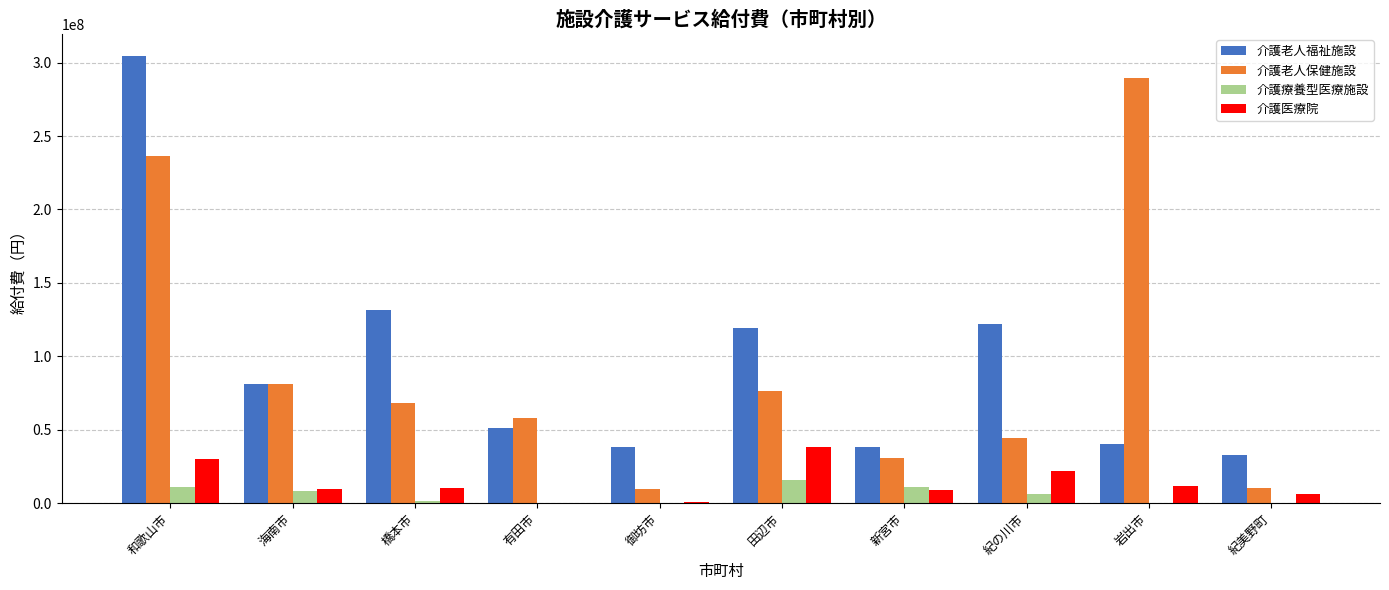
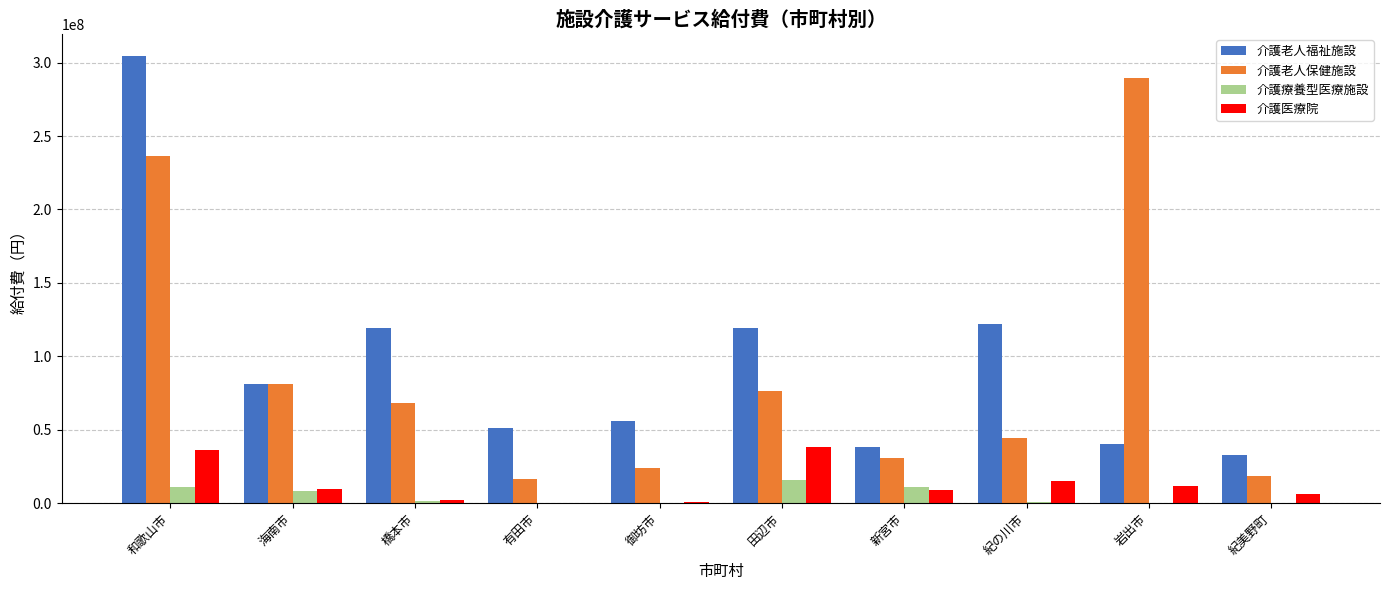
  {
    "介護老人福祉施設": {
      "和歌山市": 304000000,
      "海南市": 81000000,
-     "橋本市": 132000000,
+     "橋本市": 119000000,
      "有田市": 51000000,
-     "御坊市": 38000000,
+     "御坊市": 56000000,
      "田辺市": 119000000,
      "新宮市": 38000000,
      "紀の川市": 122000000,
      "岩出市": 40000000,
      "紀美野町": 33000000
    },
    "介護老人保健施設": {
      "和歌山市": 236000000,
      "海南市": 81000000,
      "橋本市": 68000000,
-     "有田市": 58000000,
-     "御坊市": 10000000,
+     "有田市": 17000000,
+     "御坊市": 24000000,
      "田辺市": 76000000,
      "新宮市": 31000000,
      "紀の川市": 44000000,
      "岩出市": 289000000,
-     "紀美野町": 11000000
+     "紀美野町": 19000000
    },
    "介護療養型医療施設": {
      "和歌山市": 11000000,
      "海南市": 8000000,
      "有田市": 0,
      "御坊市": 0,
      "田辺市": 15000000,
      "新宮市": 11000000,
-     "紀の川市": 6000000,
+     "紀の川市": 1000000,
      "紀美野町": 0
    },
    "介護医療院": {
-     "和歌山市": 30000000,
+     "和歌山市": 36000000,
      "海南市": 10000000,
-     "橋本市": 10000000,
+     "橋本市": 2000000,
      "有田市": 0,
      "田辺市": 38000000,
      "新宮市": 9000000,
-     "紀の川市": 22000000,
+     "紀の川市": 15000000,
      "岩出市": 12000000,
      "紀美野町": 6000000
    }
  }
